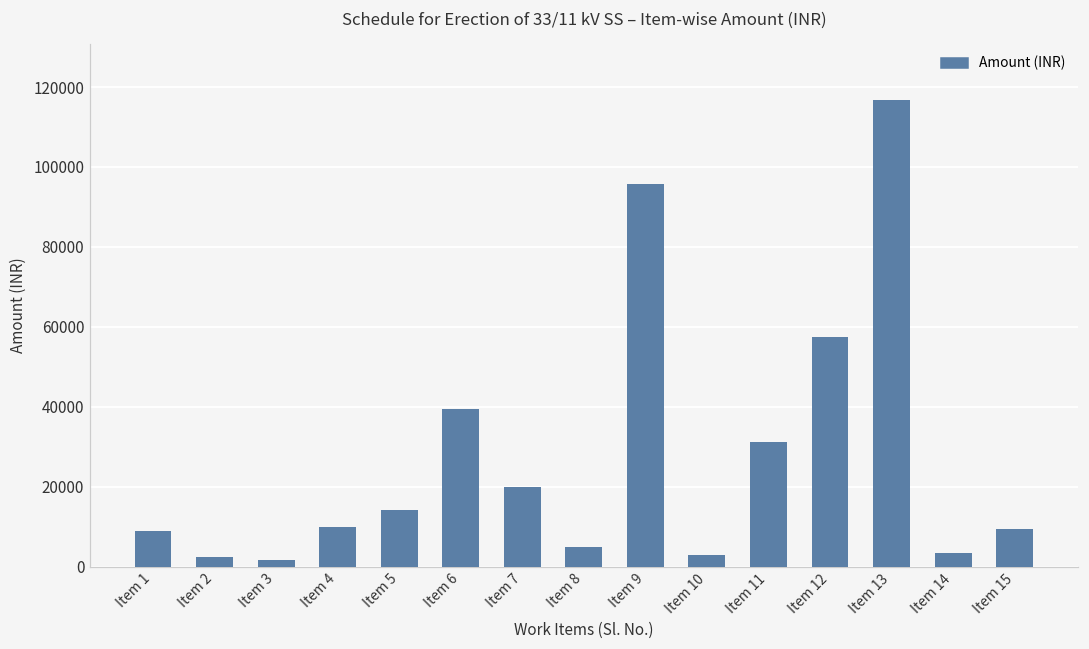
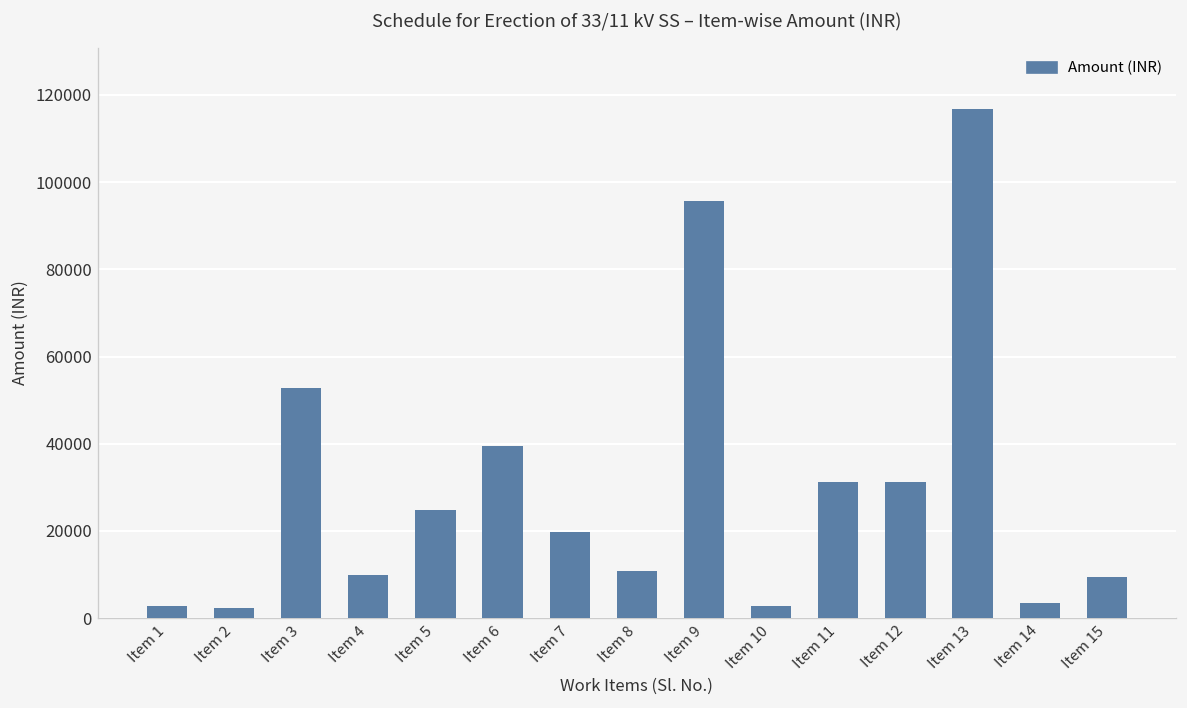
  {
-   "Item 1": 9000,
+   "Item 1": 3000,
    "Item 2": 2000,
-   "Item 3": 2000,
+   "Item 3": 53000,
    "Item 4": 10000,
-   "Item 5": 14000,
+   "Item 5": 25000,
    "Item 6": 39000,
    "Item 7": 20000,
-   "Item 8": 5000,
+   "Item 8": 11000,
    "Item 9": 96000,
    "Item 10": 3000,
    "Item 11": 31000,
-   "Item 12": 57000,
+   "Item 12": 31000,
    "Item 13": 117000,
    "Item 14": 3000,
    "Item 15": 9000
  }
